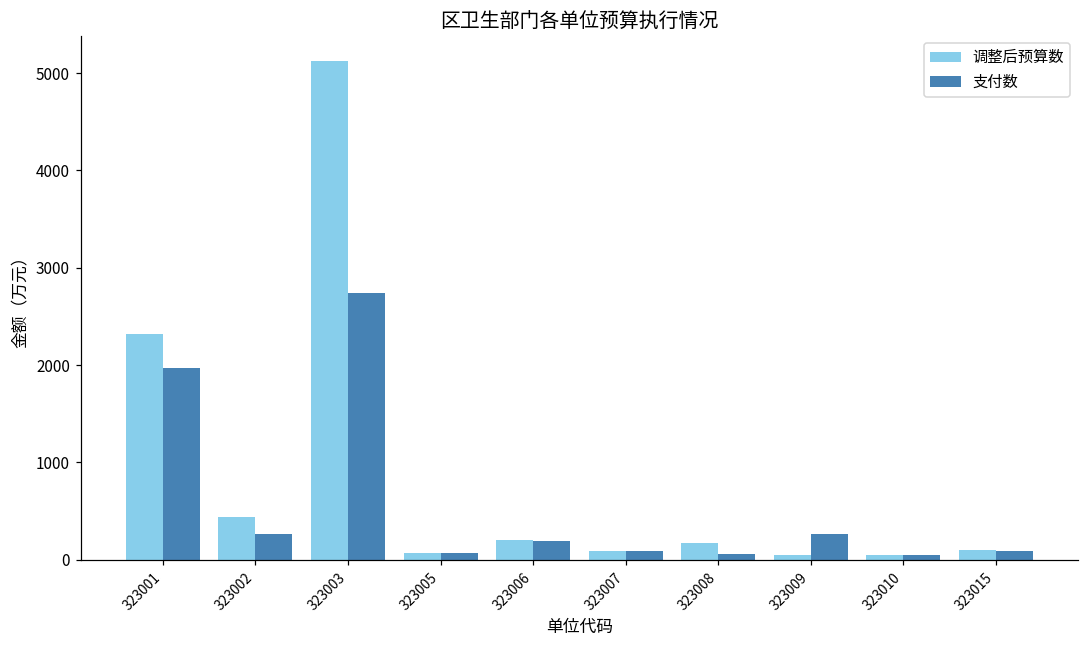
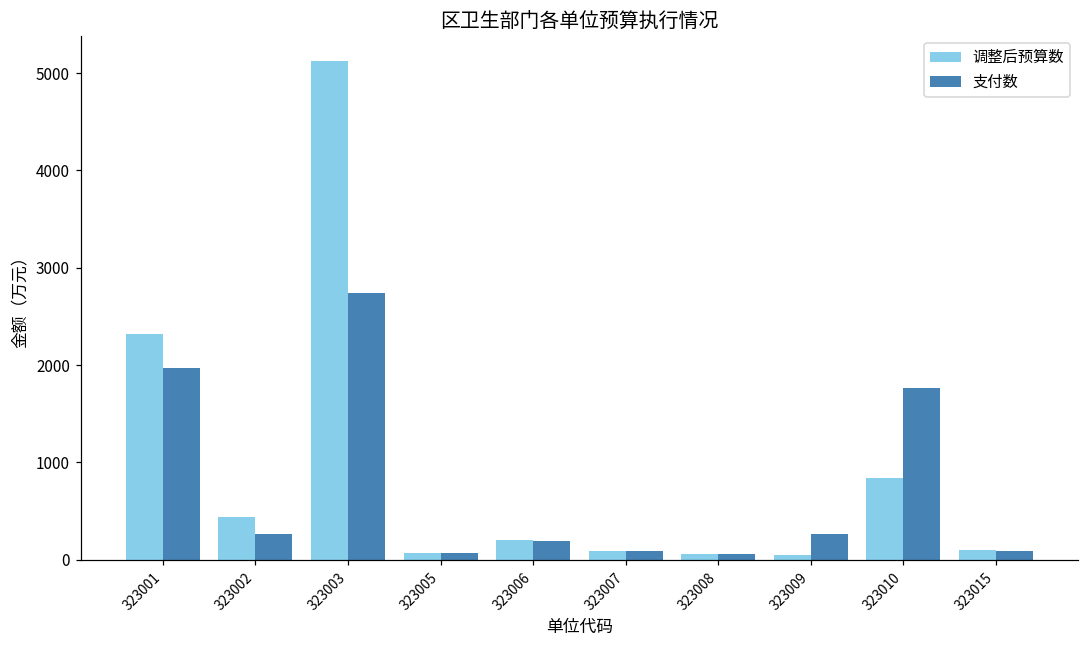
  {
    "调整后预算数": {
      "323001": 2300,
      "323002": 400,
      "323003": 5100,
      "323005": 100,
      "323006": 200,
      "323007": 100,
-     "323008": 200,
+     "323008": 100,
      "323009": 100,
-     "323010": 0,
+     "323010": 800,
      "323015": 100
    },
    "支付数": {
      "323001": 2000,
      "323002": 300,
      "323003": 2700,
      "323005": 100,
      "323006": 200,
      "323007": 100,
      "323008": 100,
      "323009": 300,
-     "323010": 0,
+     "323010": 1800,
      "323015": 100
    }
  }
